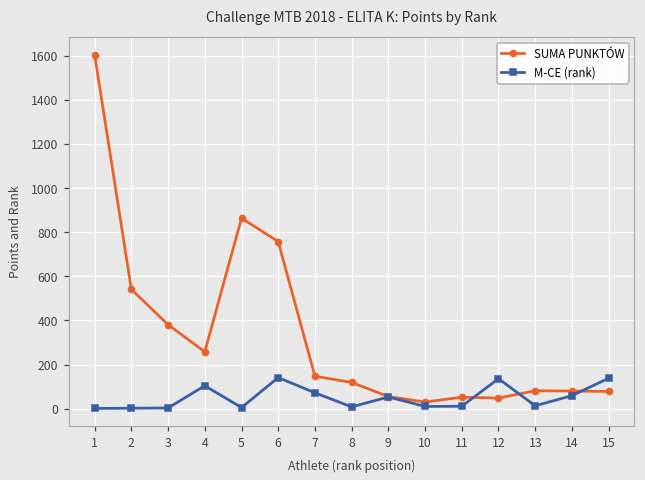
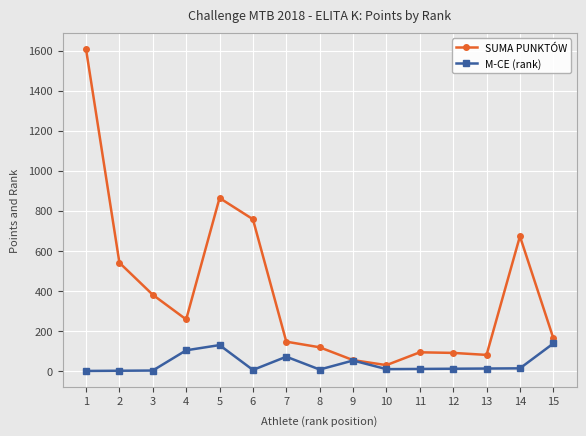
  {
    "SUMA PUNKTÓW": {
      "1": 1610,
      "2": 540,
      "3": 380,
      "4": 260,
      "5": 860,
      "6": 760,
      "7": 150,
      "8": 120,
      "10": 30,
-     "11": 50,
-     "12": 50,
+     "11": 90,
+     "12": 90,
      "13": 80,
-     "14": 80,
-     "15": 80
+     "14": 670,
+     "15": 170
    },
    "M-CE (rank)": {
      "1": 0,
      "2": 0,
      "3": 0,
      "4": 100,
-     "5": 10,
-     "6": 140,
+     "5": 130,
+     "6": 10,
      "7": 70,
      "8": 10,
      "10": 10,
      "11": 10,
-     "12": 140,
+     "12": 10,
      "13": 10,
-     "14": 60,
+     "14": 10,
      "15": 140
    }
  }
